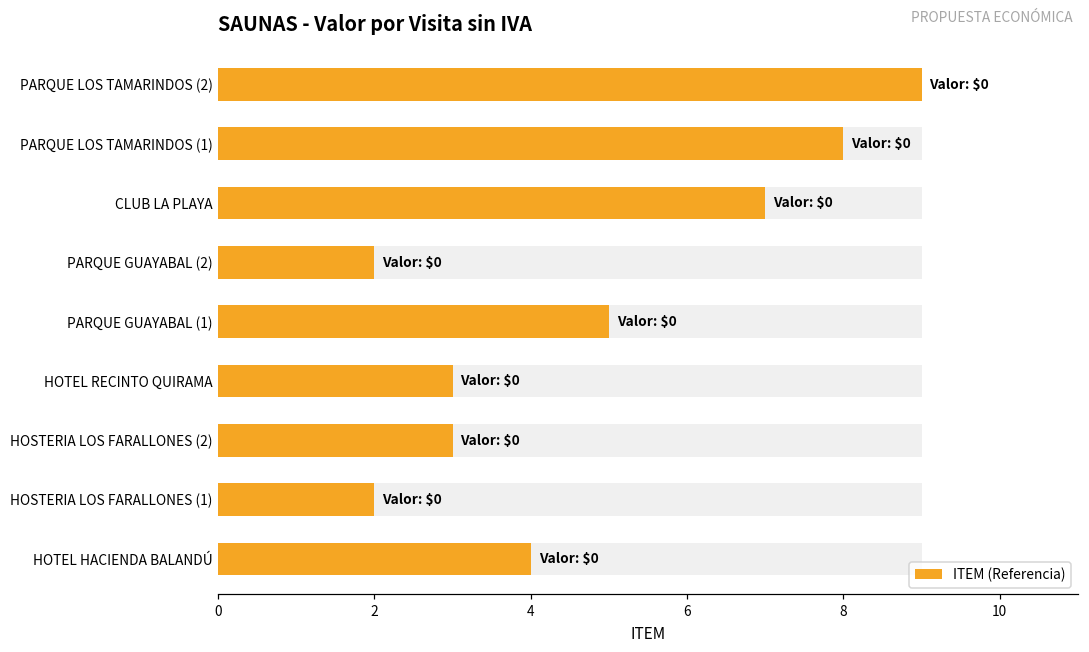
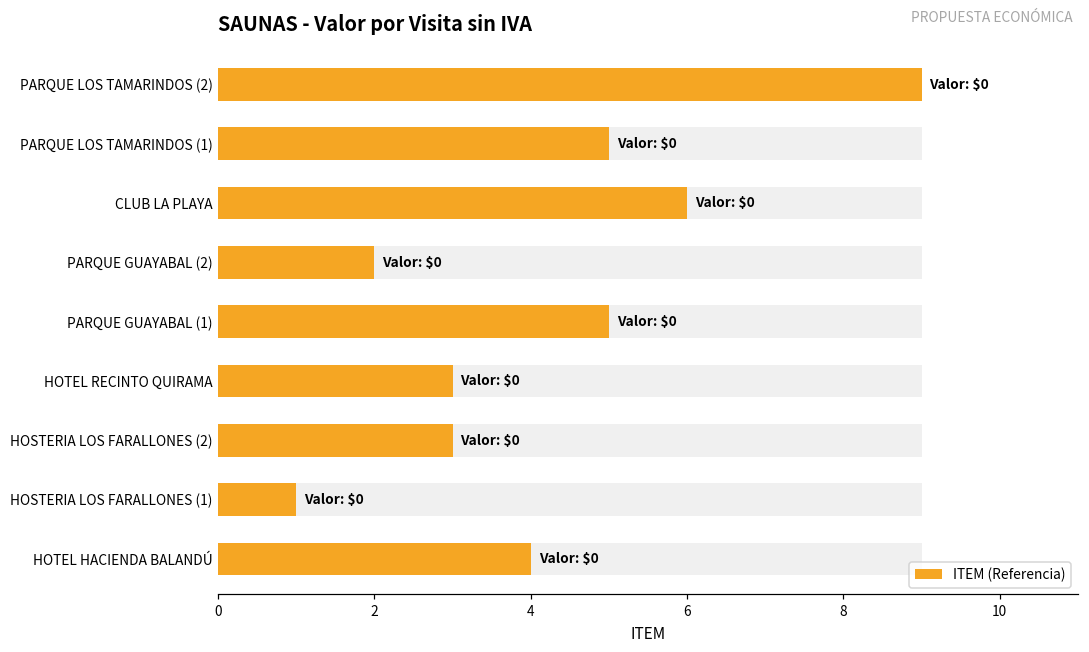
  {
    "ITEM (Referencia)": {
-     "PARQUE LOS TAMARINDOS (1)": 8,
-     "CLUB LA PLAYA": 7,
-     "HOSTERIA LOS FARALLONES (1)": 2
+     "PARQUE LOS TAMARINDOS (1)": 5,
+     "CLUB LA PLAYA": 6,
+     "HOSTERIA LOS FARALLONES (1)": 1
    }
  }
